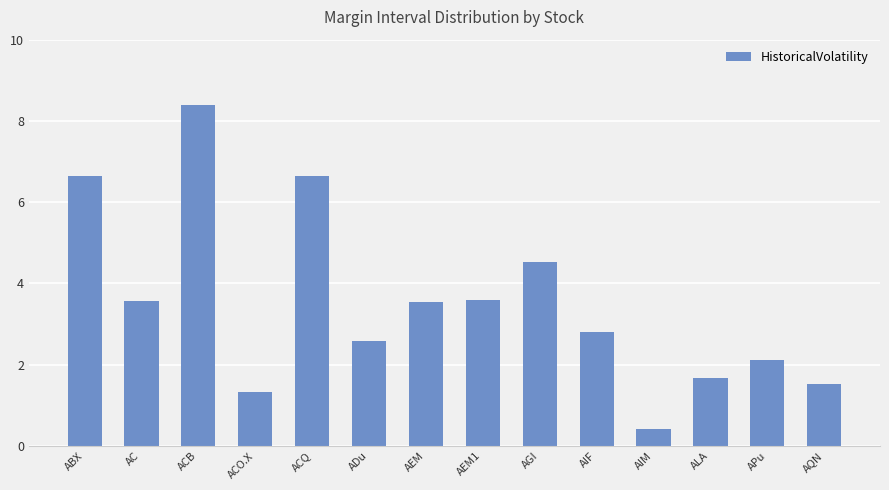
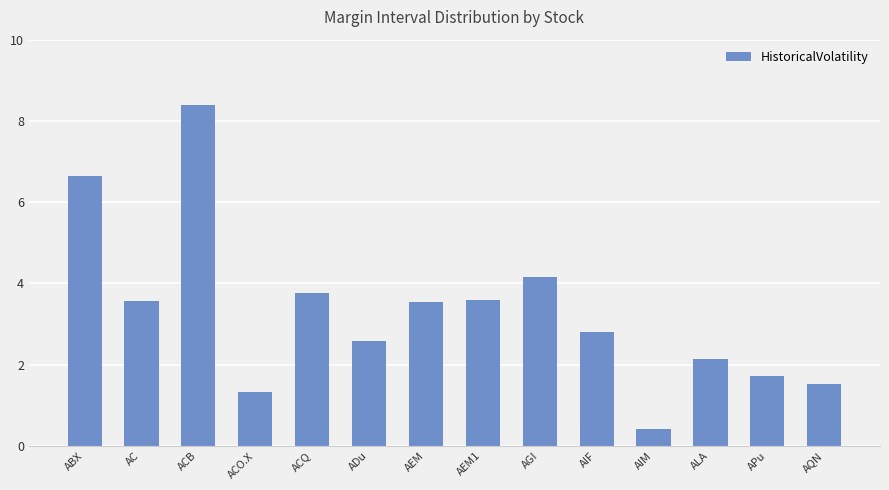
  {
    "ABX": 6.7,
    "AC": 3.6,
    "ACB": 8.4,
    "ACO.X": 1.3,
-   "ACQ": 6.7,
+   "ACQ": 3.8,
    "ADu": 2.6,
    "AEM": 3.5,
    "AEM1": 3.6,
-   "AGI": 4.5,
+   "AGI": 4.1,
    "AIF": 2.8,
    "AIM": 0.4,
-   "ALA": 1.7,
-   "APu": 2.1,
+   "ALA": 2.1,
+   "APu": 1.7,
    "AQN": 1.5
  }
